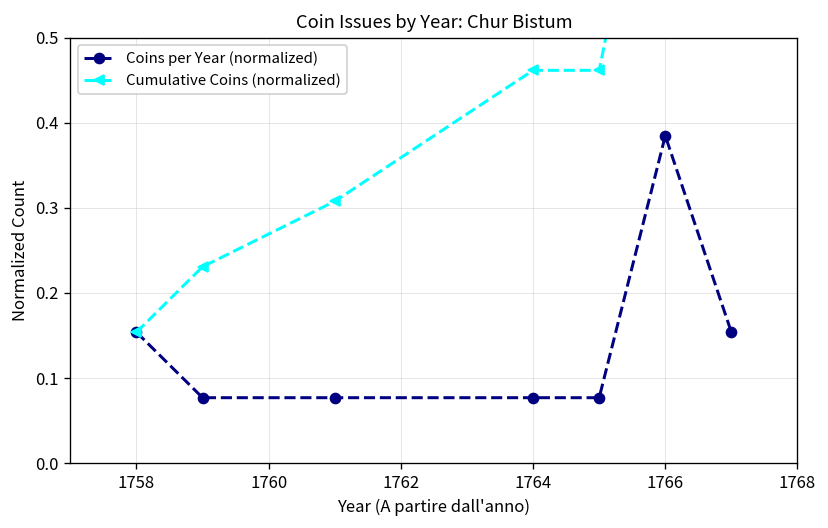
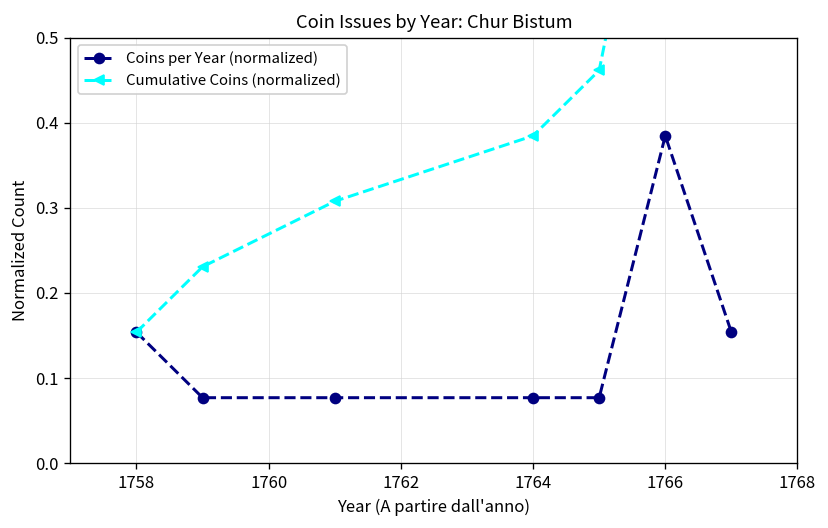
  {
    "Coins per Year (normalized)": {
      "1764": 0.08,
      "1766": 0.38
    },
    "Cumulative Coins (normalized)": {
-     "1764": 0.46
+     "1764": 0.38
    }
  }
